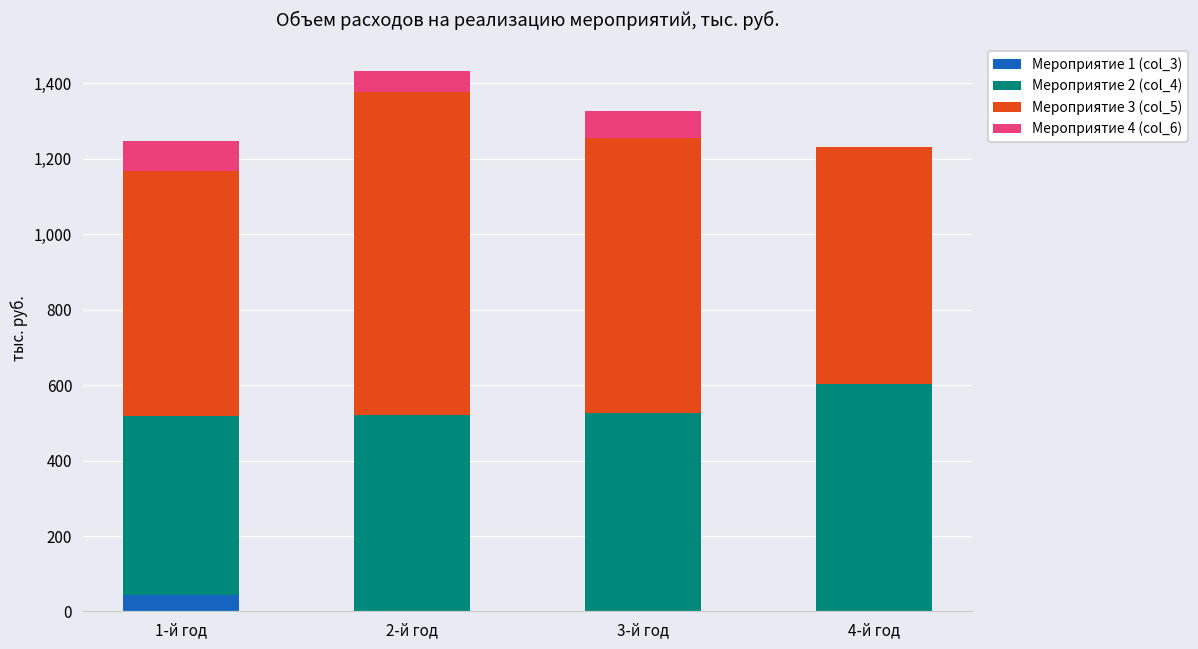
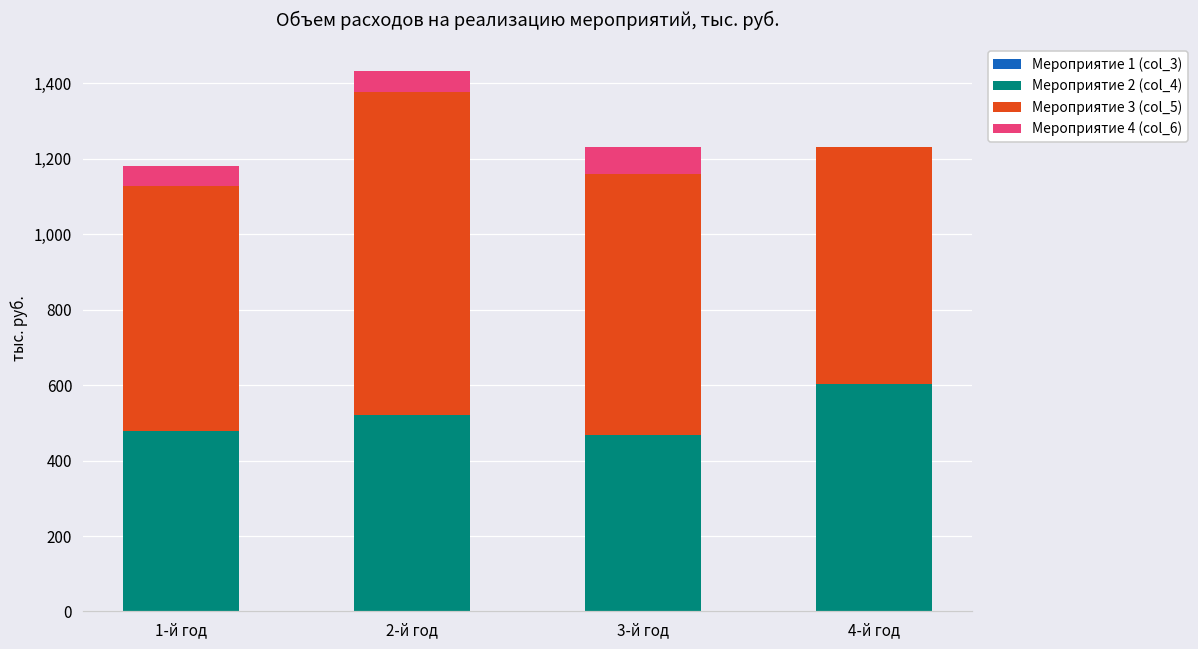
  {
    "Мероприятие 1 (col_3)": {
-     "1-й год": 40,
+     "1-й год": 0,
      "2-й год": 0,
      "3-й год": 0,
      "4-й год": 0
    },
    "Мероприятие 2 (col_4)": {
      "1-й год": 480,
      "2-й год": 520,
-     "3-й год": 530,
+     "3-й год": 470,
      "4-й год": 600
    },
    "Мероприятие 3 (col_5)": {
      "1-й год": 650,
      "2-й год": 850,
-     "3-й год": 730,
+     "3-й год": 690,
      "4-й год": 630
    },
    "Мероприятие 4 (col_6)": {
-     "1-й год": 80,
+     "1-й год": 50,
      "2-й год": 60,
      "3-й год": 70,
      "4-й год": 0
    }
  }
